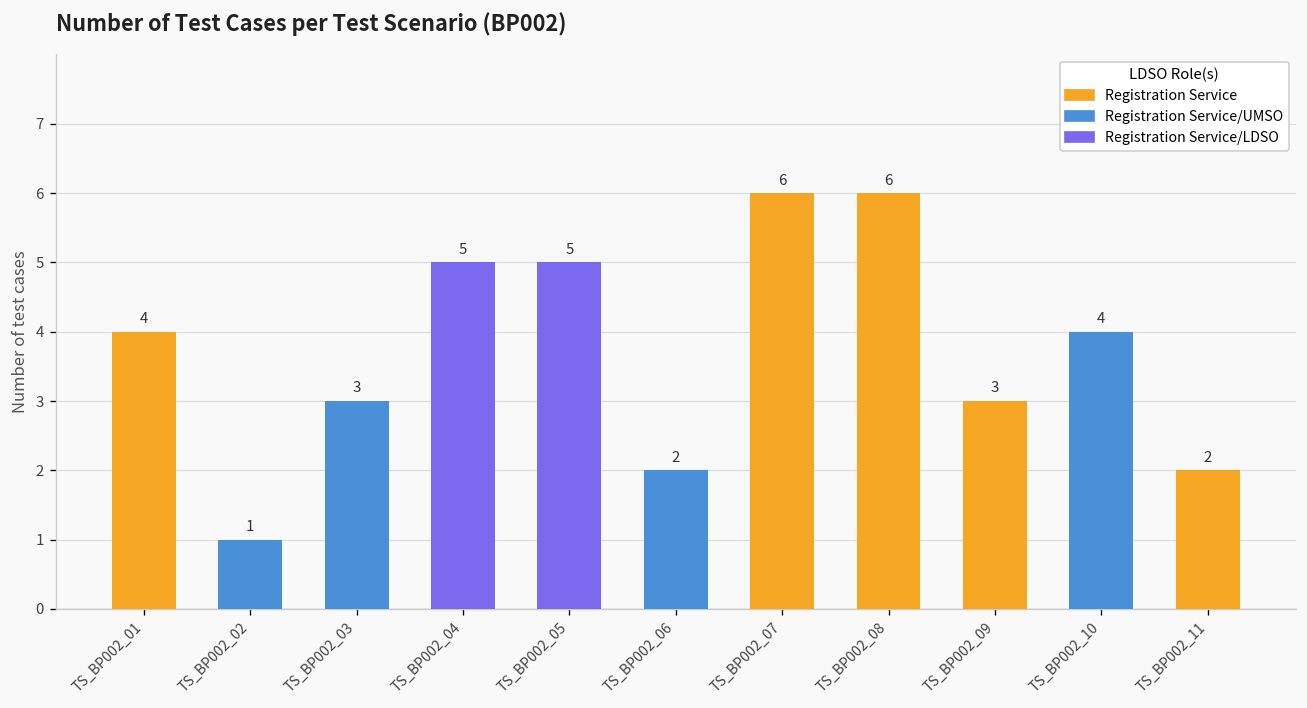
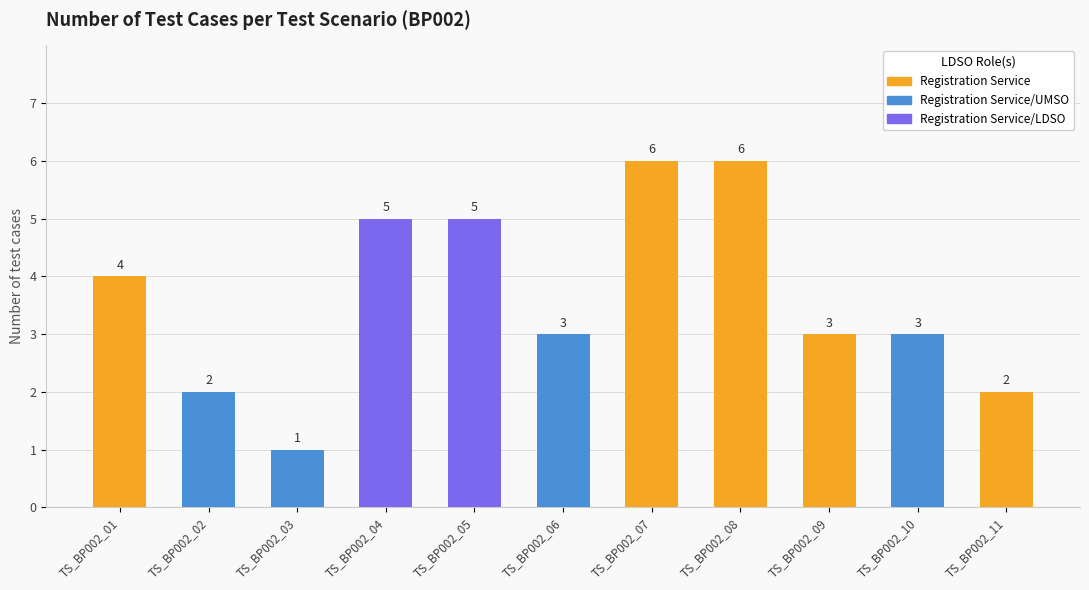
  {
    "TS_BP002_01": 4,
-   "TS_BP002_02": 1,
-   "TS_BP002_03": 3,
+   "TS_BP002_02": 2,
+   "TS_BP002_03": 1,
    "TS_BP002_04": 5,
    "TS_BP002_05": 5,
-   "TS_BP002_06": 2,
+   "TS_BP002_06": 3,
    "TS_BP002_07": 6,
    "TS_BP002_08": 6,
    "TS_BP002_09": 3,
-   "TS_BP002_10": 4,
+   "TS_BP002_10": 3,
    "TS_BP002_11": 2
  }
